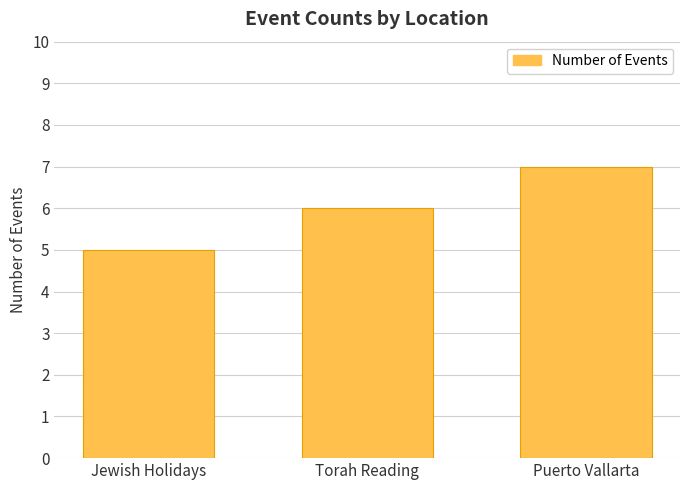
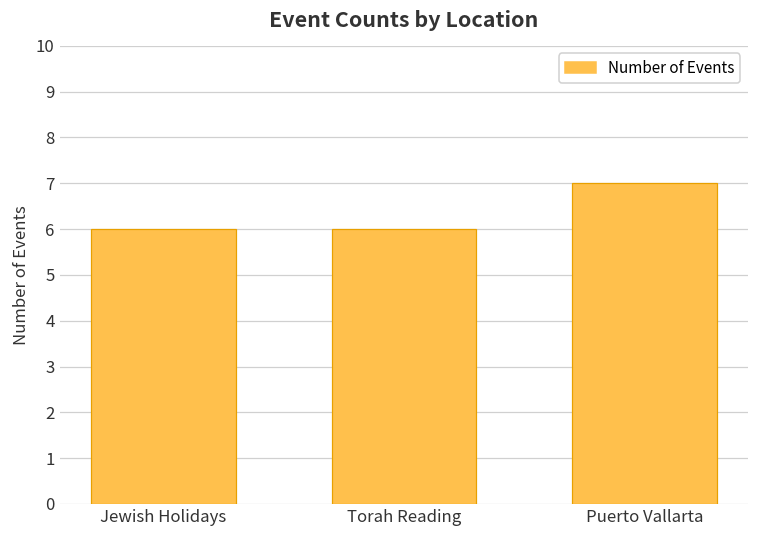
  {
-   "Jewish Holidays": 5,
+   "Jewish Holidays": 6,
    "Torah Reading": 6,
    "Puerto Vallarta": 7
  }
